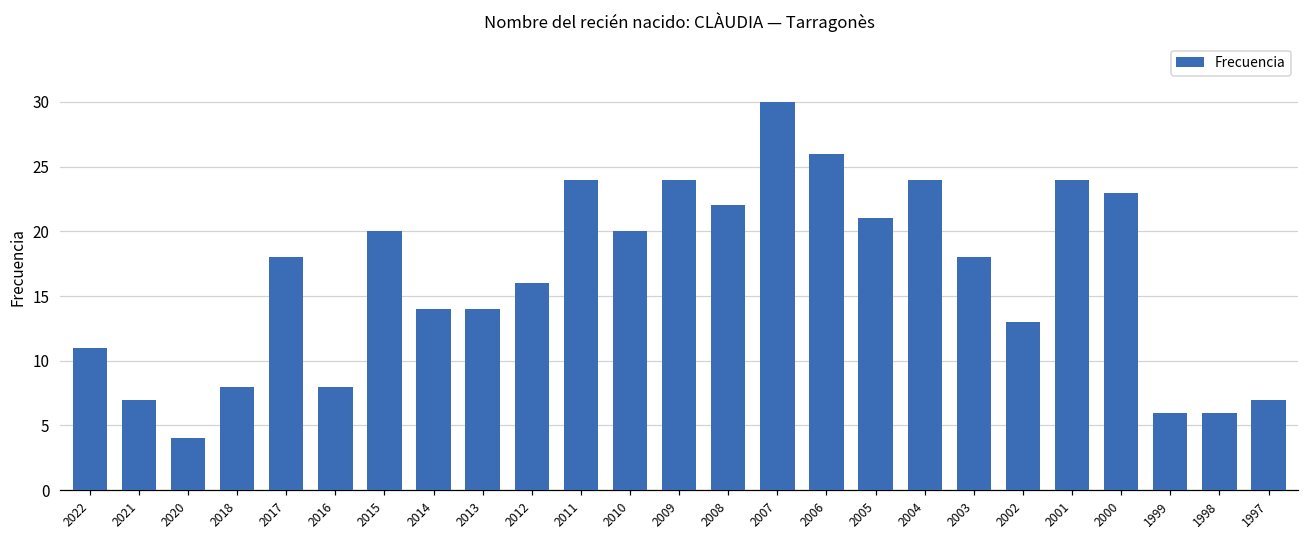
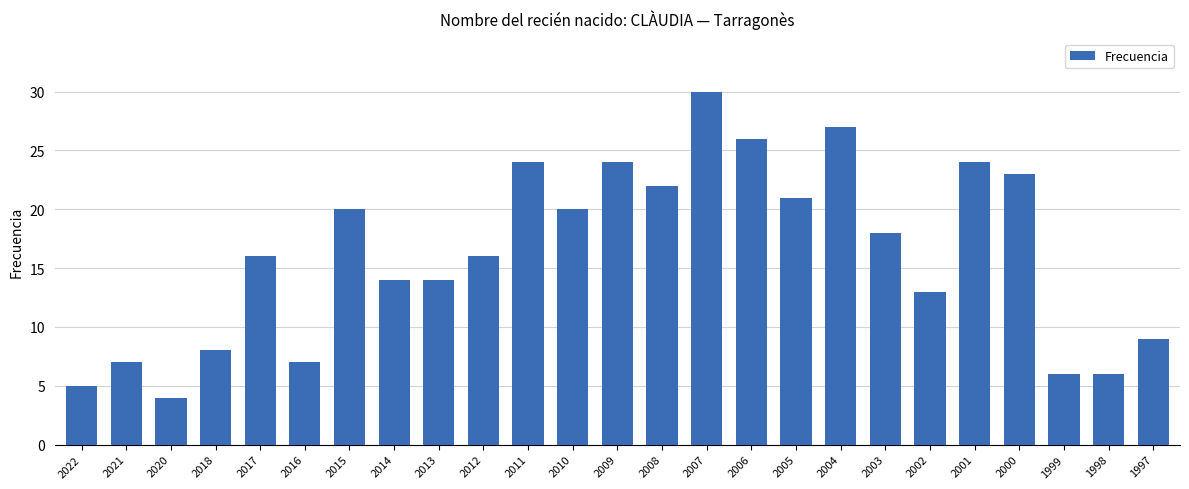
  {
-   "2022": 11,
+   "2022": 5,
    "2021": 7,
    "2020": 4,
    "2018": 8,
-   "2017": 18,
-   "2016": 8,
+   "2017": 16,
+   "2016": 7,
    "2015": 20,
    "2014": 14,
    "2013": 14,
    "2012": 16,
    "2011": 24,
    "2010": 20,
    "2009": 24,
    "2008": 22,
    "2007": 30,
    "2006": 26,
    "2005": 21,
-   "2004": 24,
+   "2004": 27,
    "2003": 18,
    "2002": 13,
    "2001": 24,
    "2000": 23,
    "1999": 6,
    "1998": 6,
-   "1997": 7
+   "1997": 9
  }
